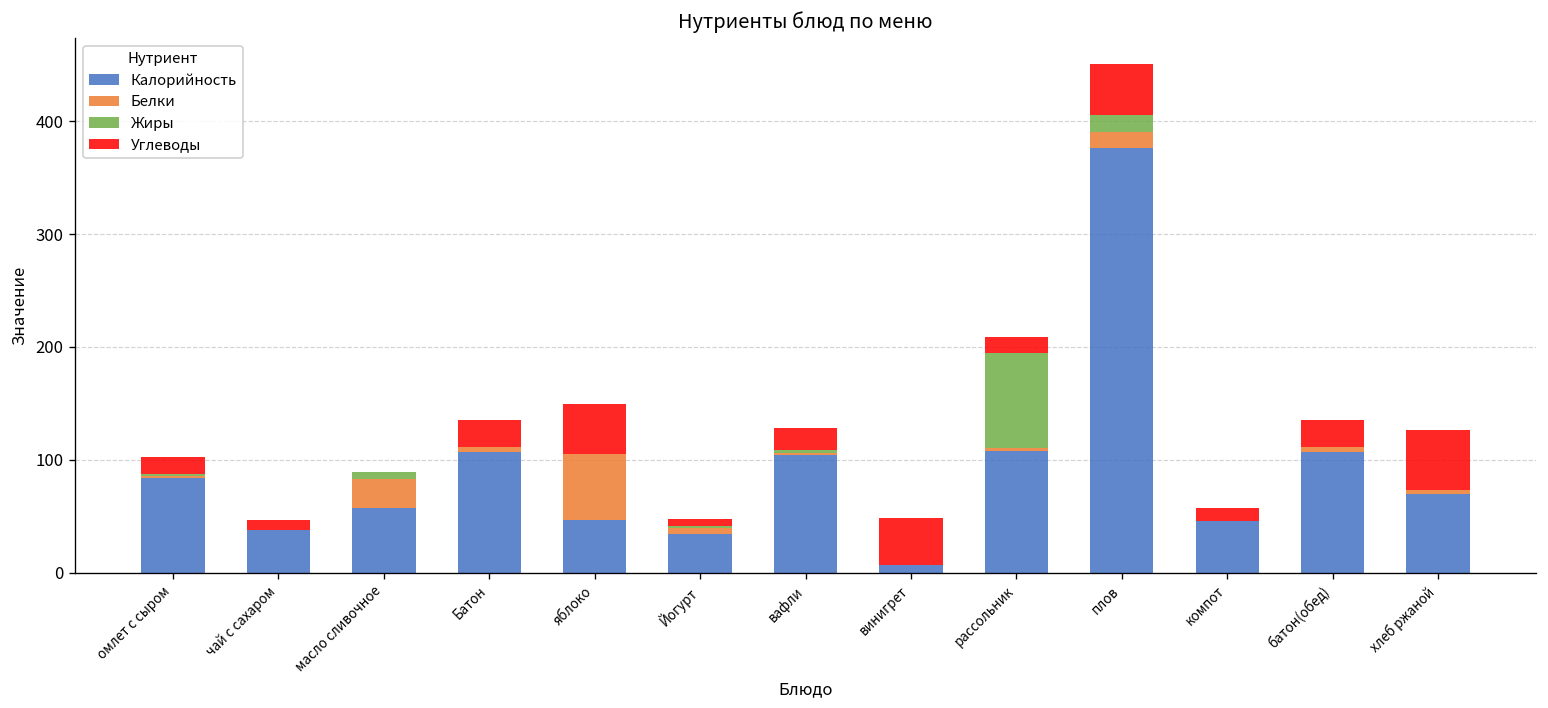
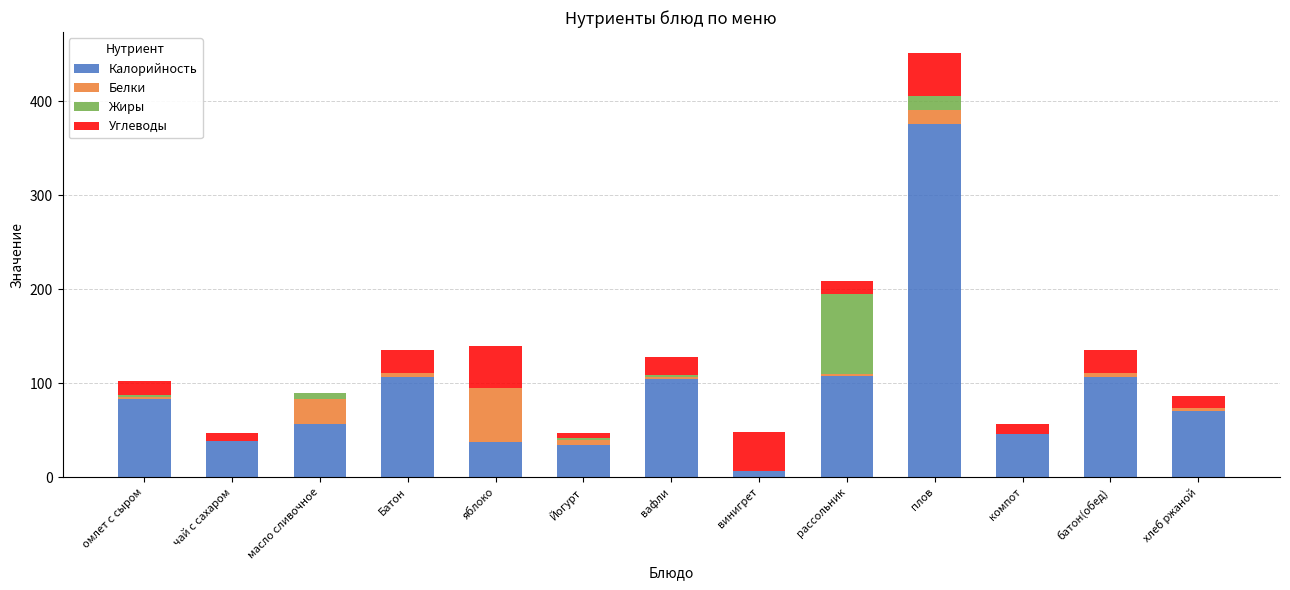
  {
    "Калорийность": {
      "омлет с сыром": 80,
      "чай с сахаром": 40,
      "масло сливочное": 60,
      "Батон": 110,
-     "яблоко": 50,
+     "яблоко": 40,
      "Йогурт": 30,
      "вафли": 100,
      "винигрет": 10,
      "рассольник": 110,
      "плов": 380,
      "компот": 50,
      "батон(обед)": 110,
      "хлеб ржаной": 70
    },
    "Белки": {
      "чай с сахаром": 0,
      "масло сливочное": 30,
      "Батон": 0,
      "яблоко": 60,
      "Йогурт": 10,
      "винигрет": 0,
      "плов": 20,
      "компот": 0,
      "батон(обед)": 0,
      "хлеб ржаной": 0
    },
    "Жиры": {
      "чай с сахаром": 0,
      "масло сливочное": 10,
      "Батон": 0,
      "яблоко": 0,
      "вафли": 0,
      "винигрет": 0,
      "рассольник": 90,
      "плов": 20,
      "компот": 0,
      "батон(обед)": 0,
      "хлеб ржаной": 0
    },
    "Углеводы": {
      "омлет с сыром": 20,
      "чай с сахаром": 10,
      "масло сливочное": 0,
      "Батон": 20,
      "яблоко": 40,
      "Йогурт": 10,
      "вафли": 20,
      "винигрет": 40,
      "рассольник": 10,
      "плов": 50,
      "компот": 10,
      "батон(обед)": 20,
-     "хлеб ржаной": 50
+     "хлеб ржаной": 10
    }
  }
